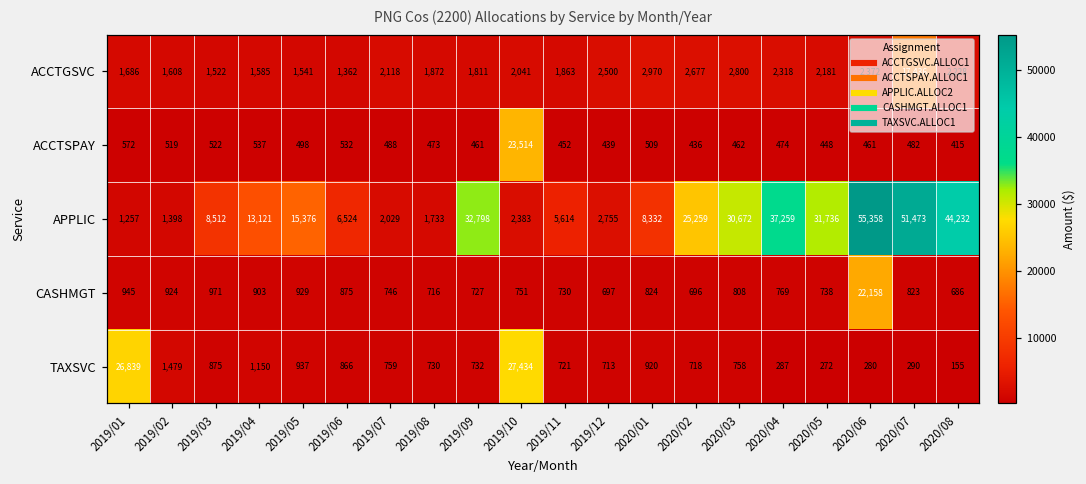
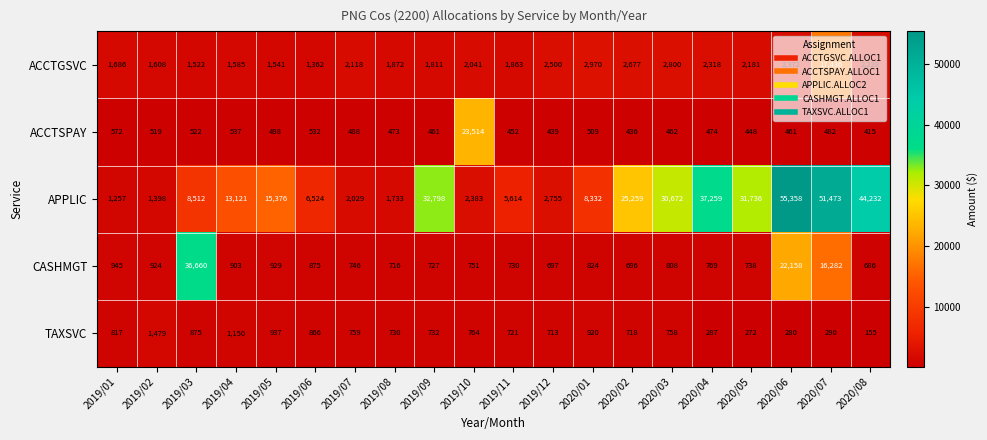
  {
    "ACCTGSVC": {
      "2019/01": "1,686",
      "2019/02": "1,608",
      "2019/03": "1,522",
      "2019/04": "1,585",
      "2019/05": "1,541",
      "2019/06": "1,362",
      "2019/07": "2,118",
      "2019/08": "1,872",
      "2019/09": "1,811",
      "2019/10": "2,041",
      "2019/11": "1,863",
      "2019/12": "2,500",
      "2020/01": "2,970",
      "2020/02": "2,677",
      "2020/03": "2,800",
      "2020/04": "2,318",
      "2020/05": "2,181"
    },
    "ACCTSPAY": {
      "2019/01": "572",
      "2019/02": "519",
      "2019/03": "522",
      "2019/04": "537",
      "2019/05": "498",
      "2019/06": "532",
      "2019/07": "488",
      "2019/08": "473",
      "2019/09": "461",
      "2019/10": "23,514",
      "2019/11": "452",
      "2019/12": "439",
      "2020/01": "509",
      "2020/02": "436",
      "2020/03": "462",
      "2020/04": "474",
      "2020/05": "448",
      "2020/06": "461",
      "2020/07": "482",
      "2020/08": "415"
    },
    "APPLIC": {
      "2019/01": "1,257",
      "2019/02": "1,398",
      "2019/03": "8,512",
      "2019/04": "13,121",
      "2019/05": "15,376",
      "2019/06": "6,524",
      "2019/07": "2,029",
      "2019/08": "1,733",
      "2019/09": "32,798",
      "2019/10": "2,383",
      "2019/11": "5,614",
      "2019/12": "2,755",
      "2020/01": "8,332",
      "2020/02": "25,259",
      "2020/03": "30,672",
      "2020/04": "37,259",
      "2020/05": "31,736",
      "2020/06": "55,358",
      "2020/07": "51,473",
      "2020/08": "44,232"
    },
    "CASHMGT": {
      "2019/01": "945",
      "2019/02": "924",
-     "2019/03": "971",
+     "2019/03": "36,660",
      "2019/04": "903",
      "2019/05": "929",
      "2019/06": "875",
      "2019/07": "746",
      "2019/08": "716",
      "2019/09": "727",
      "2019/10": "751",
      "2019/11": "730",
      "2019/12": "697",
      "2020/01": "824",
      "2020/02": "696",
      "2020/03": "808",
      "2020/04": "769",
      "2020/05": "738",
      "2020/06": "22,158",
-     "2020/07": "823",
+     "2020/07": "16,282",
      "2020/08": "686"
    },
    "TAXSVC": {
-     "2019/01": "26,839",
+     "2019/01": "817",
      "2019/02": "1,479",
      "2019/03": "875",
      "2019/04": "1,150",
      "2019/05": "937",
      "2019/06": "866",
      "2019/07": "759",
      "2019/08": "730",
      "2019/09": "732",
-     "2019/10": "27,434",
+     "2019/10": "764",
      "2019/11": "721",
      "2019/12": "713",
      "2020/01": "920",
      "2020/02": "718",
      "2020/03": "758",
      "2020/04": "287",
      "2020/05": "272",
      "2020/06": "280",
      "2020/07": "290",
      "2020/08": "155"
    }
  }
